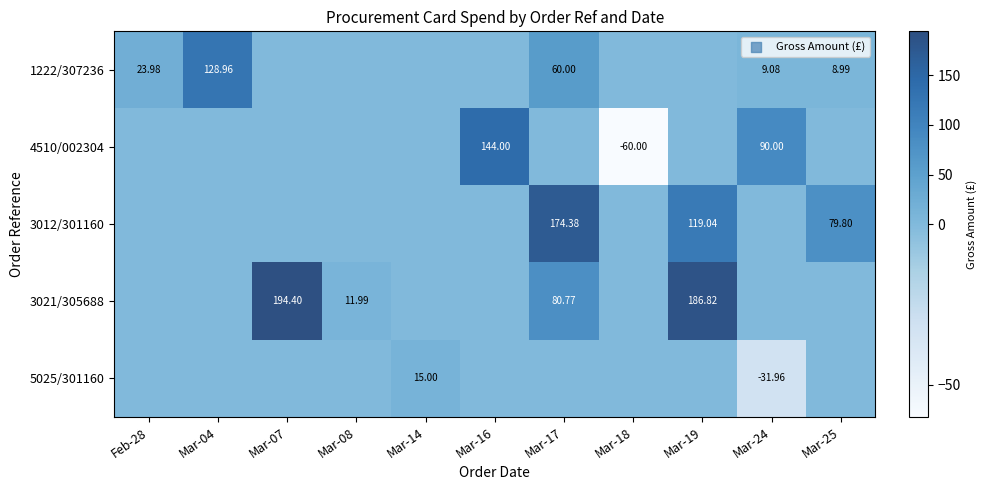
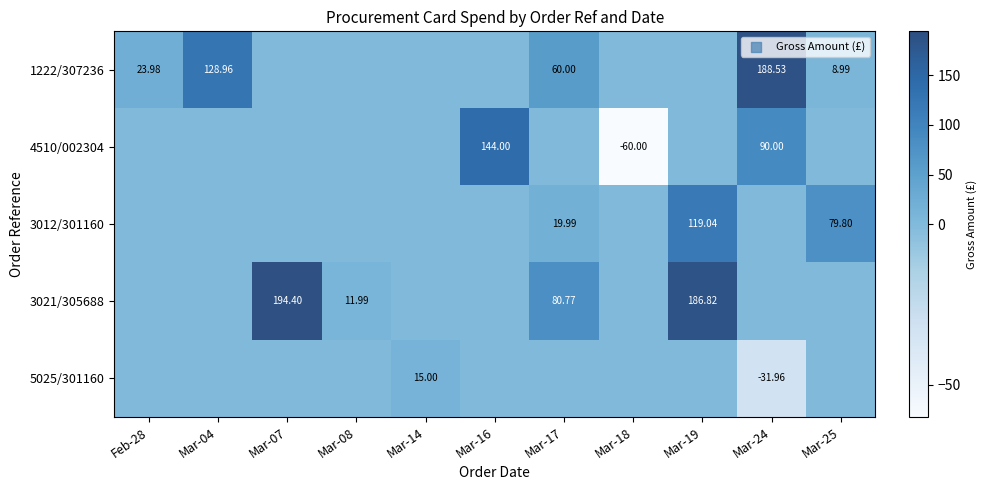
  {
    "1222/307236": {
      "Feb-28": 23.98,
      "Mar-04": 128.96,
      "Mar-17": 60.00,
-     "Mar-24": 9.08,
+     "Mar-24": 188.53,
      "Mar-25": 8.99
    },
    "4510/002304": {
      "Mar-16": 144.00,
      "Mar-18": -60.00,
      "Mar-24": 90.00
    },
    "3012/301160": {
-     "Mar-17": 174.38,
+     "Mar-17": 19.99,
      "Mar-19": 119.04,
      "Mar-25": 79.80
    },
    "3021/305688": {
      "Mar-07": 194.40,
      "Mar-08": 11.99,
      "Mar-17": 80.77,
      "Mar-19": 186.82
    },
    "5025/301160": {
      "Mar-14": 15.00,
      "Mar-24": -31.96
    }
  }
